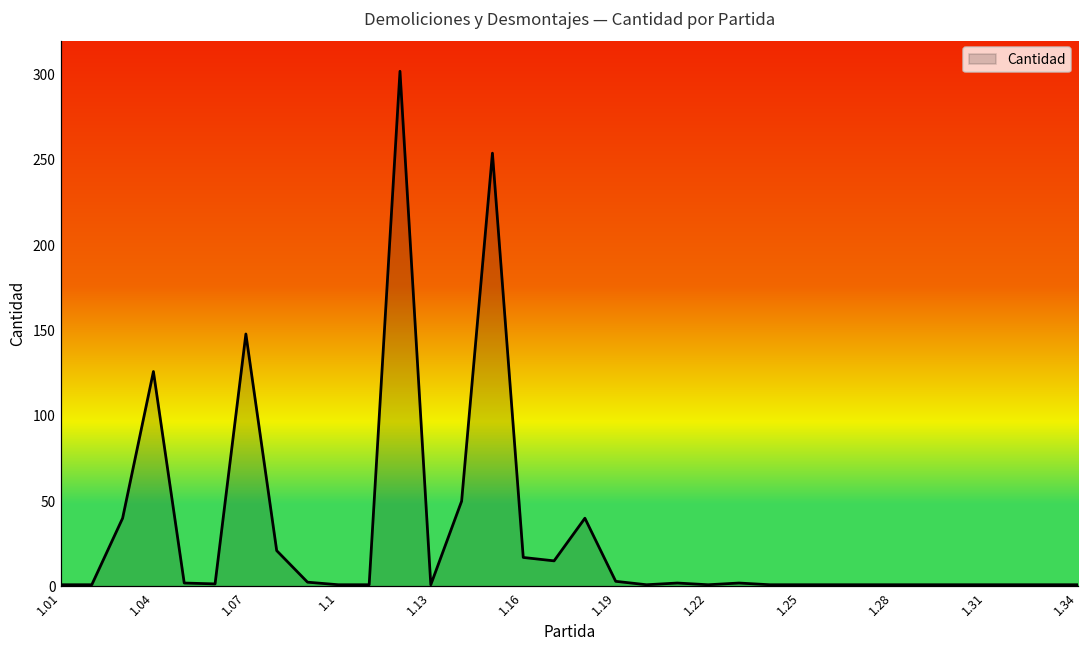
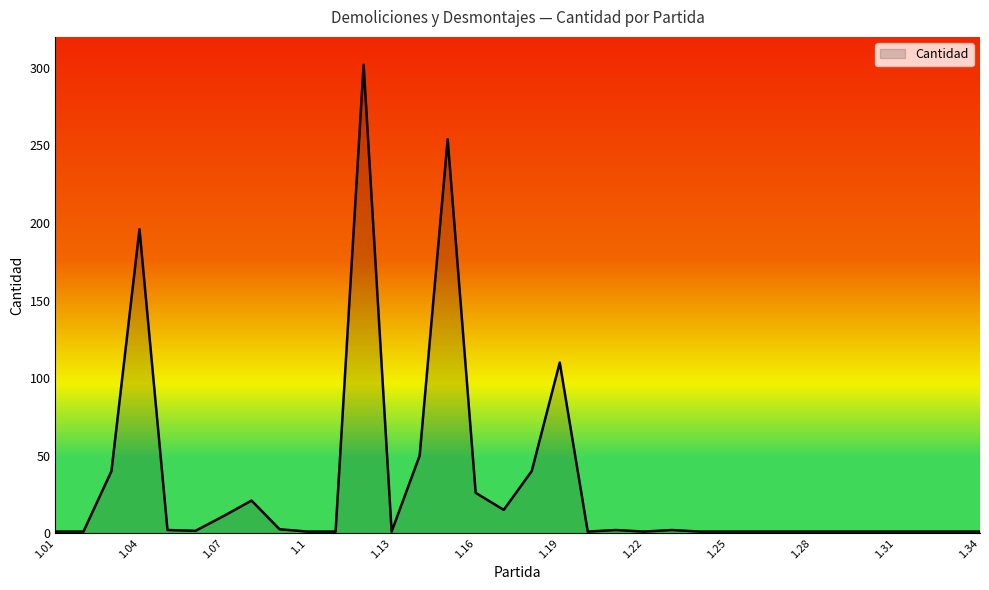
  {
    "1.01": 1,
-   "1.04": 126,
-   "1.07": 148,
+   "1.04": 196,
+   "1.07": 11,
    "1.1": 1,
    "1.13": 1,
-   "1.16": 17,
-   "1.19": 3,
+   "1.16": 26,
+   "1.19": 110,
    "1.22": 1,
    "1.25": 1,
    "1.28": 1,
    "1.31": 1,
    "1.34": 1
  }
